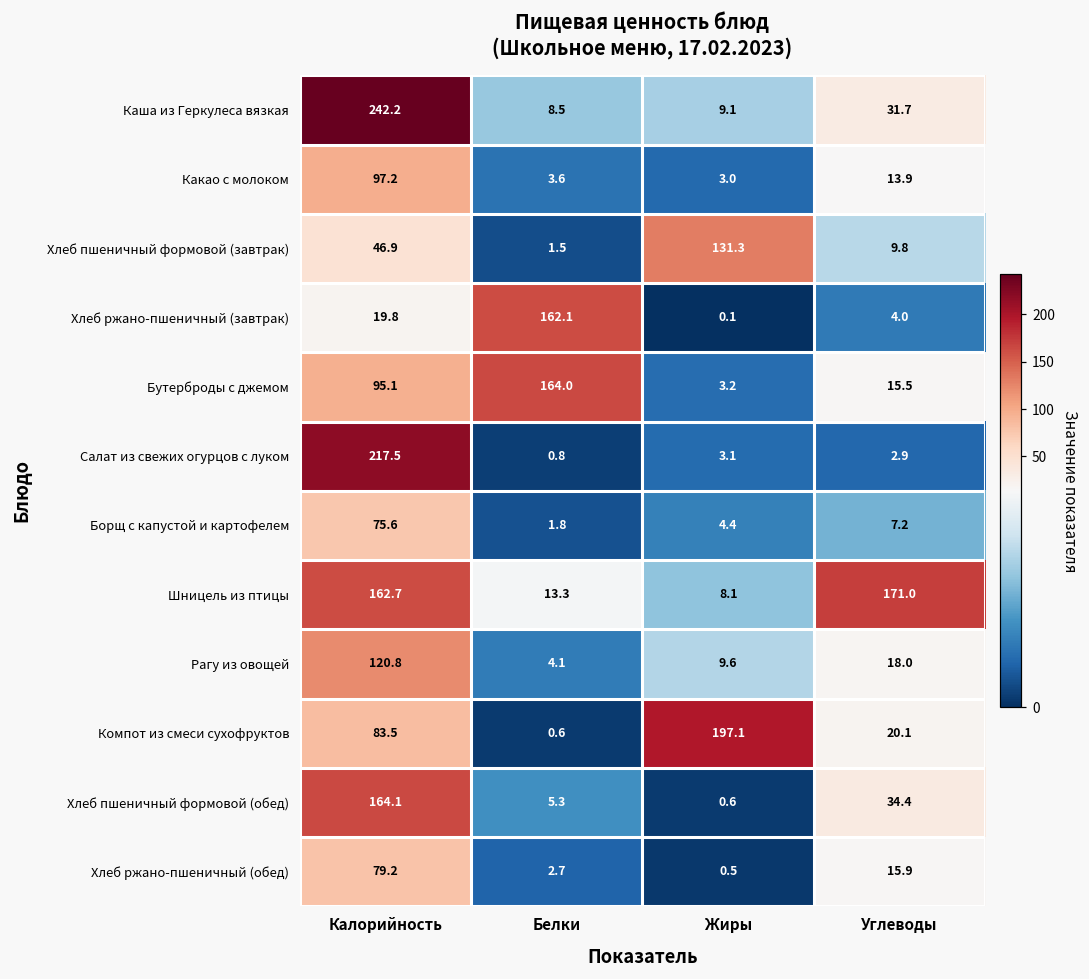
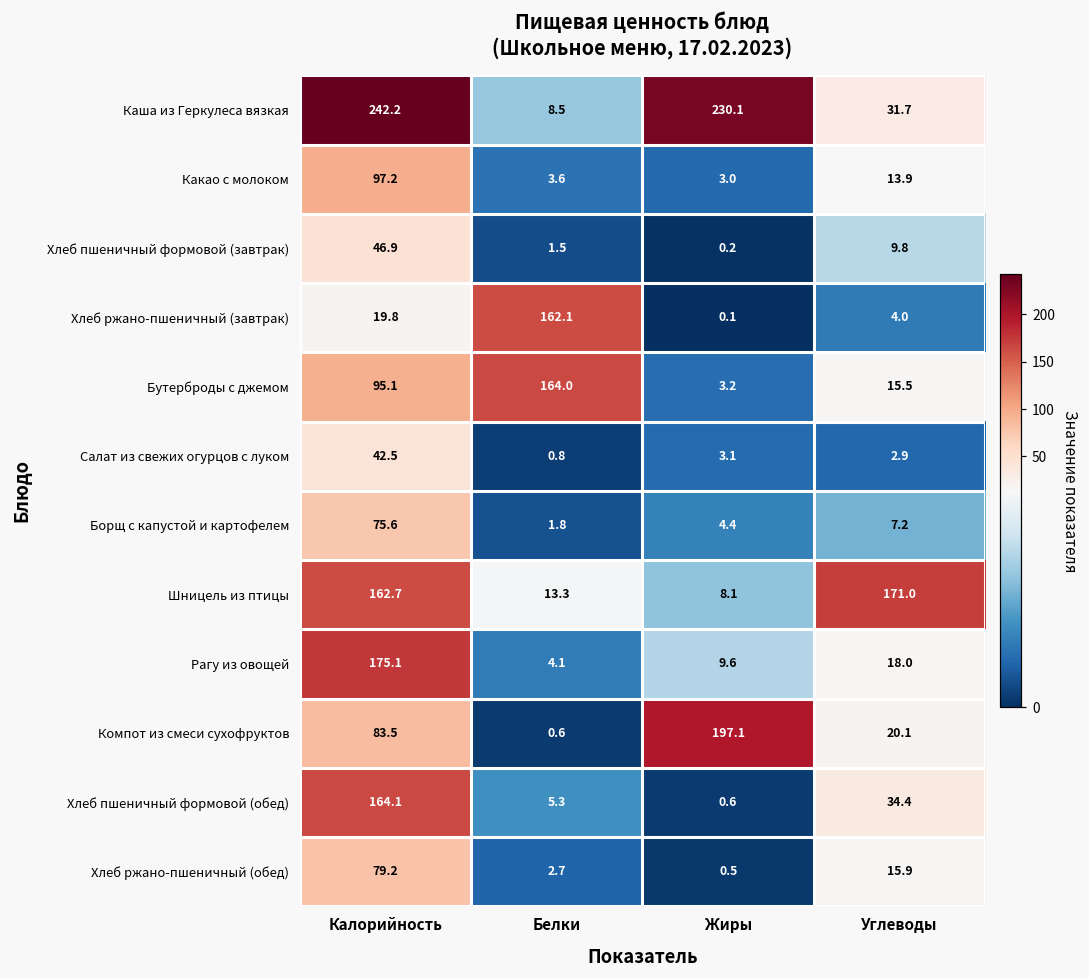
  {
    "Каша из Геркулеса вязкая": {
      "Калорийность": 242.2,
      "Белки": 8.5,
-     "Жиры": 9.1,
+     "Жиры": 230.1,
      "Углеводы": 31.7
    },
    "Какао с молоком": {
      "Калорийность": 97.2,
      "Белки": 3.6,
      "Жиры": 3.0,
      "Углеводы": 13.9
    },
    "Хлеб пшеничный формовой (завтрак)": {
      "Калорийность": 46.9,
      "Белки": 1.5,
-     "Жиры": 131.3,
+     "Жиры": 0.2,
      "Углеводы": 9.8
    },
    "Хлеб ржано-пшеничный (завтрак)": {
      "Калорийность": 19.8,
      "Белки": 162.1,
      "Жиры": 0.1,
      "Углеводы": 4.0
    },
    "Бутерброды с джемом": {
      "Калорийность": 95.1,
      "Белки": 164.0,
      "Жиры": 3.2,
      "Углеводы": 15.5
    },
    "Салат из свежих огурцов с луком": {
-     "Калорийность": 217.5,
+     "Калорийность": 42.5,
      "Белки": 0.8,
      "Жиры": 3.1,
      "Углеводы": 2.9
    },
    "Борщ с капустой и картофелем": {
      "Калорийность": 75.6,
      "Белки": 1.8,
      "Жиры": 4.4,
      "Углеводы": 7.2
    },
    "Шницель из птицы": {
      "Калорийность": 162.7,
      "Белки": 13.3,
      "Жиры": 8.1,
      "Углеводы": 171.0
    },
    "Рагу из овощей": {
-     "Калорийность": 120.8,
+     "Калорийность": 175.1,
      "Белки": 4.1,
      "Жиры": 9.6,
      "Углеводы": 18.0
    },
    "Компот из смеси сухофруктов": {
      "Калорийность": 83.5,
      "Белки": 0.6,
      "Жиры": 197.1,
      "Углеводы": 20.1
    },
    "Хлеб пшеничный формовой (обед)": {
      "Калорийность": 164.1,
      "Белки": 5.3,
      "Жиры": 0.6,
      "Углеводы": 34.4
    },
    "Хлеб ржано-пшеничный (обед)": {
      "Калорийность": 79.2,
      "Белки": 2.7,
      "Жиры": 0.5,
      "Углеводы": 15.9
    }
  }
